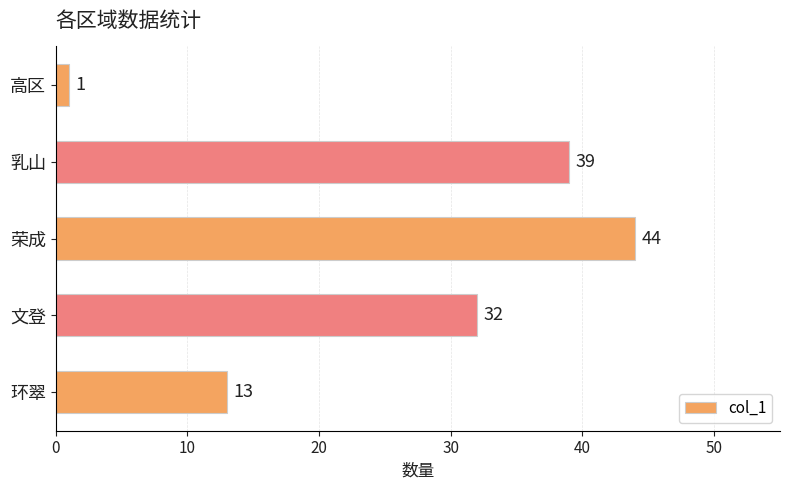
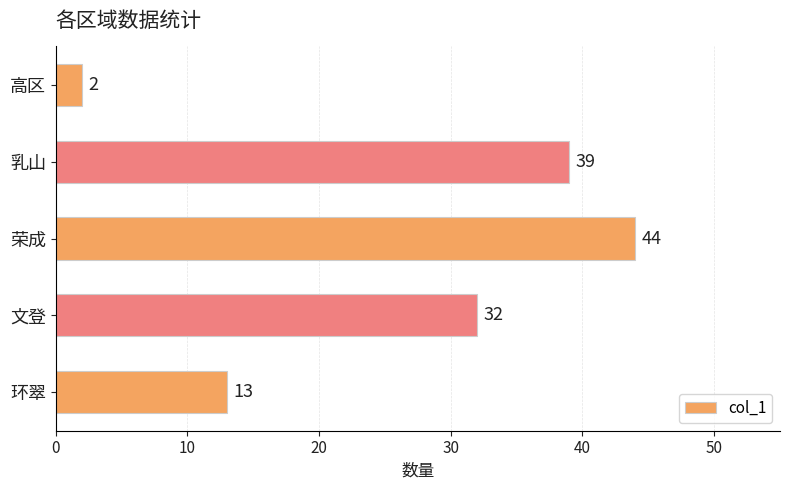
  {
-   "高区": 1,
+   "高区": 2,
    "乳山": 39,
    "荣成": 44,
    "文登": 32,
    "环翠": 13
  }
